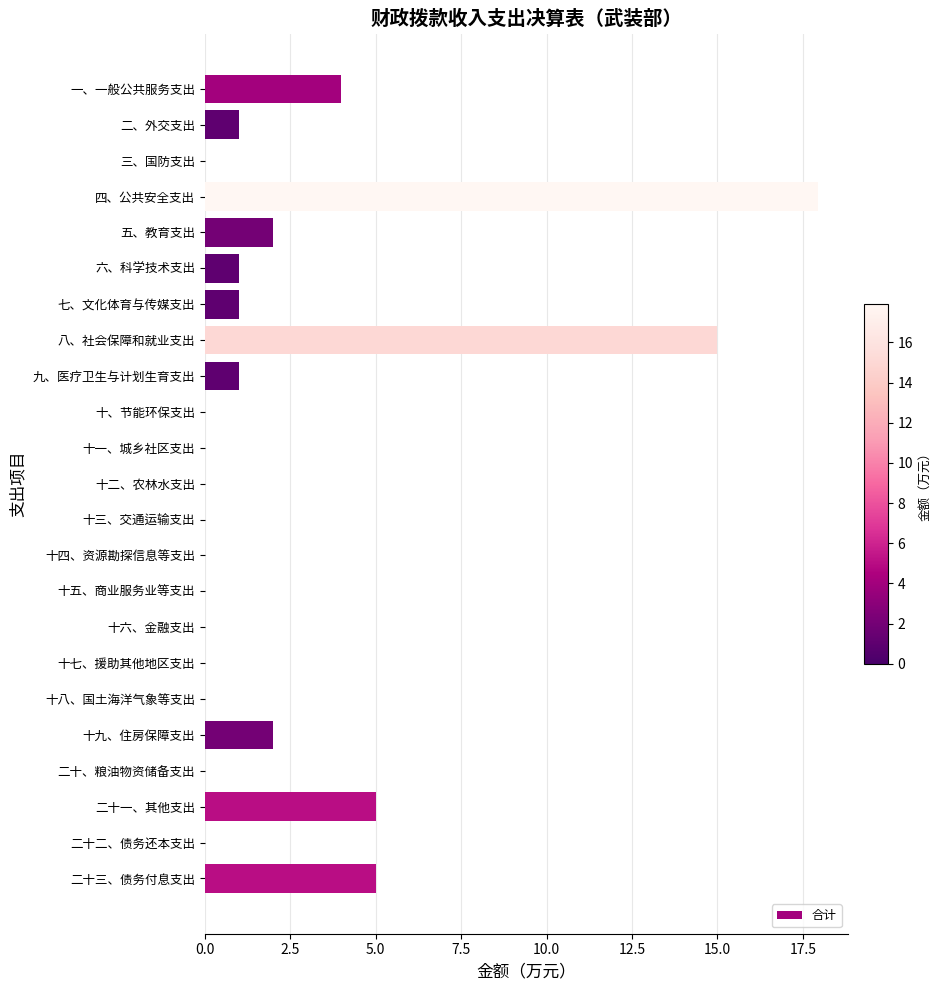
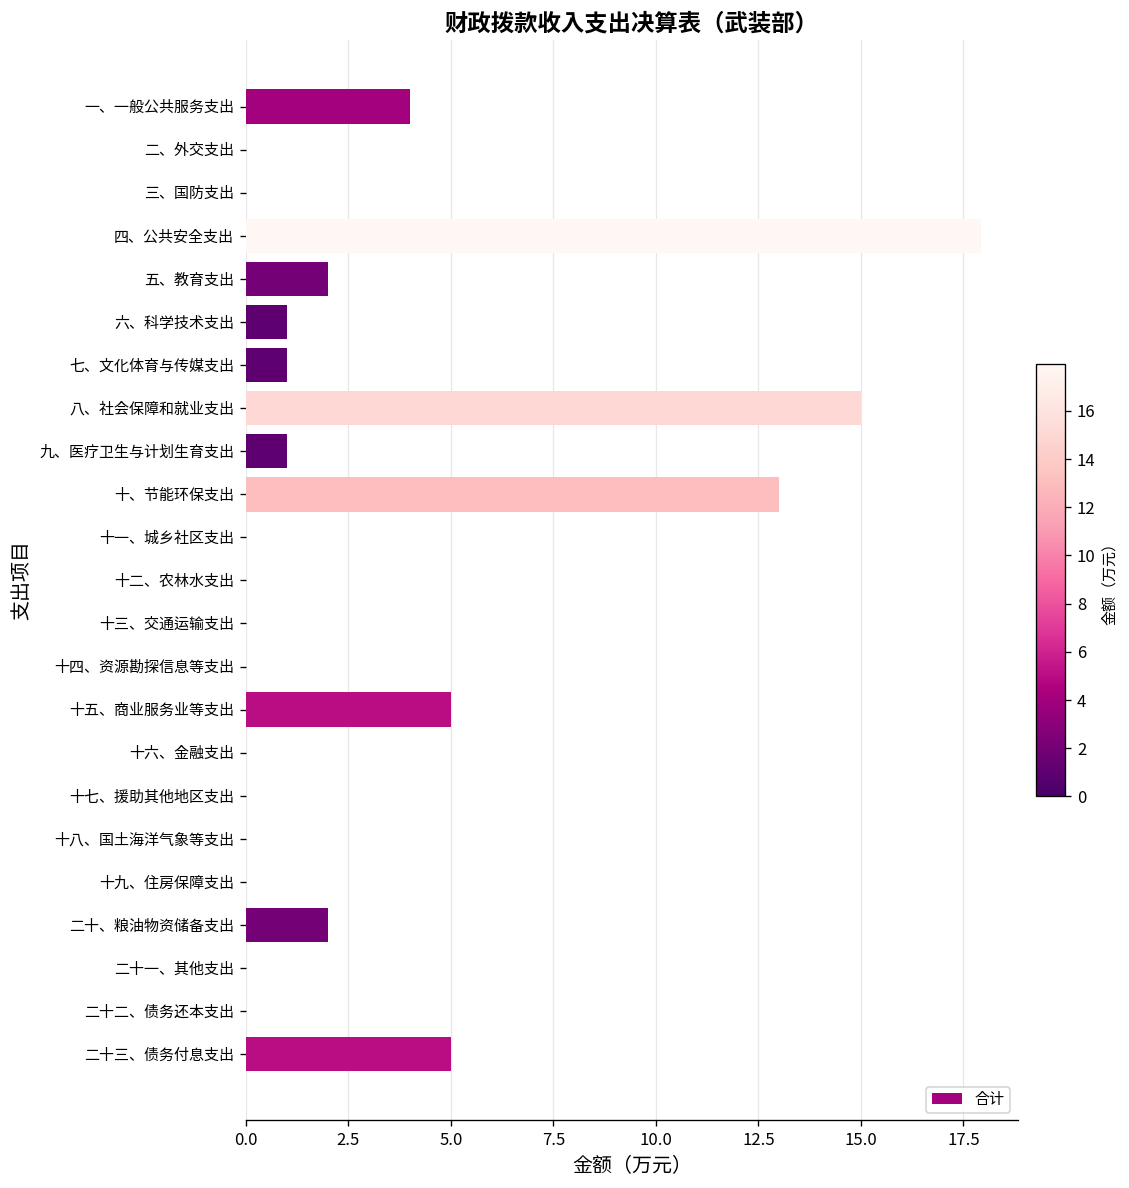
  {
    "一、一般公共服务支出": 4,
-   "二、外交支出": 1,
+   "二、外交支出": 0,
    "三、国防支出": 0,
    "四、公共安全支出": 18,
    "五、教育支出": 2,
    "六、科学技术支出": 1,
    "七、文化体育与传媒支出": 1,
    "八、社会保障和就业支出": 15,
    "九、医疗卫生与计划生育支出": 1,
-   "十、节能环保支出": 0,
+   "十、节能环保支出": 13,
    "十一、城乡社区支出": 0,
    "十二、农林水支出": 0,
    "十三、交通运输支出": 0,
    "十四、资源勘探信息等支出": 0,
-   "十五、商业服务业等支出": 0,
+   "十五、商业服务业等支出": 5,
    "十六、金融支出": 0,
    "十七、援助其他地区支出": 0,
    "十八、国土海洋气象等支出": 0,
-   "十九、住房保障支出": 2,
-   "二十、粮油物资储备支出": 0,
-   "二十一、其他支出": 5,
+   "十九、住房保障支出": 0,
+   "二十、粮油物资储备支出": 2,
+   "二十一、其他支出": 0,
    "二十二、债务还本支出": 0,
    "二十三、债务付息支出": 5
  }
